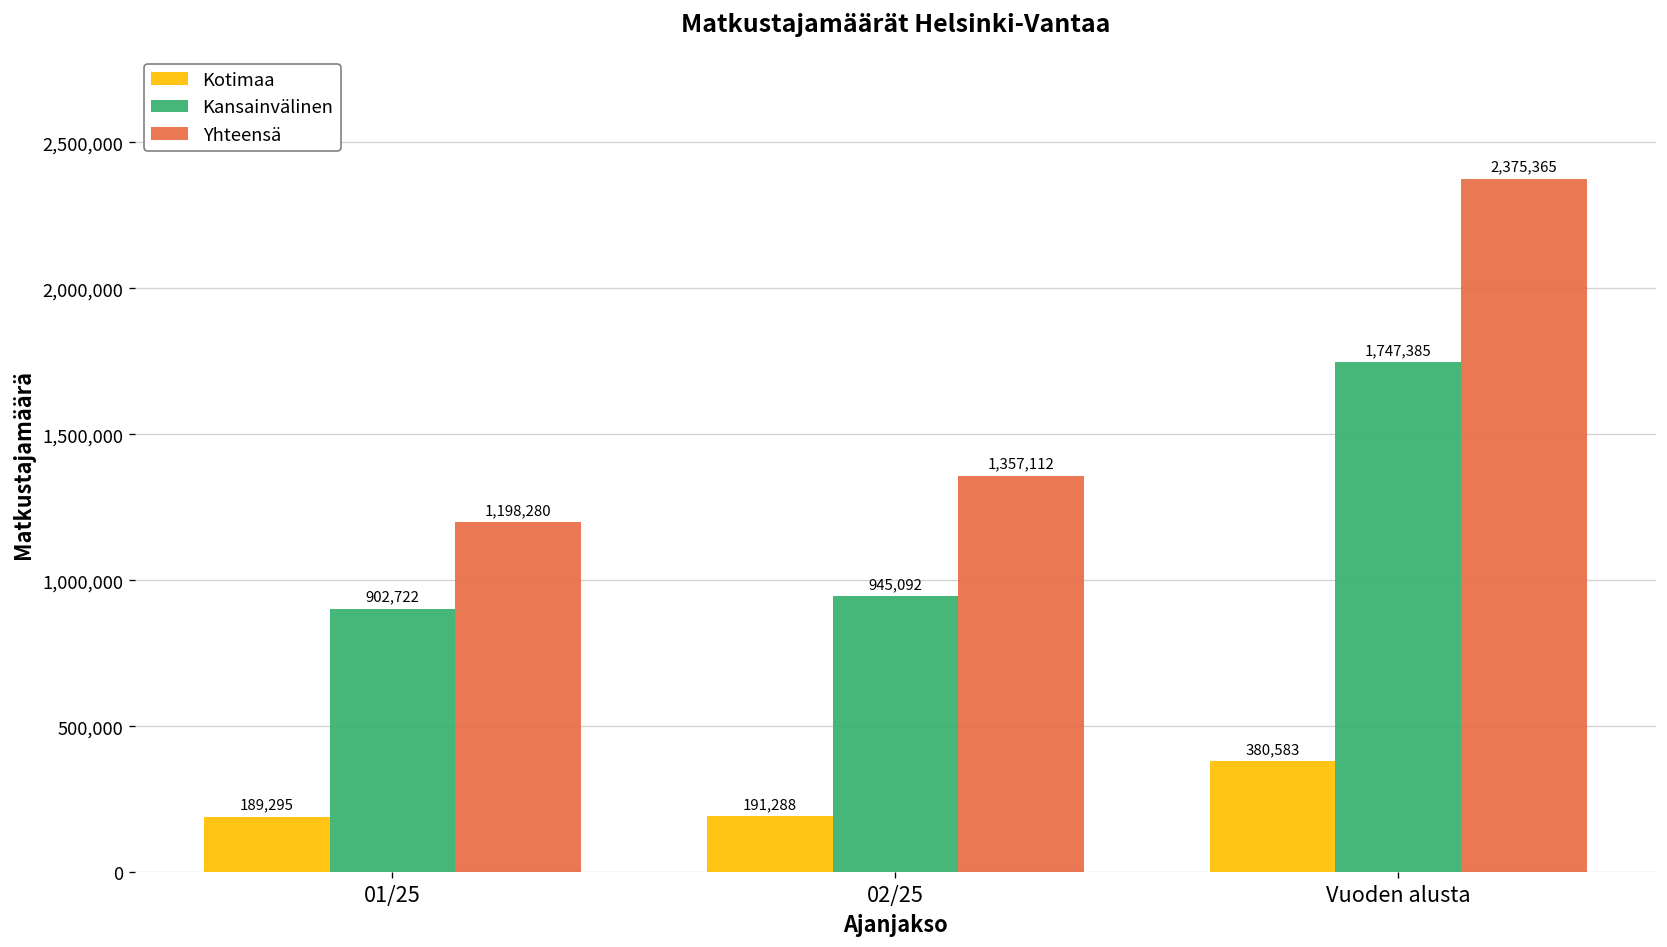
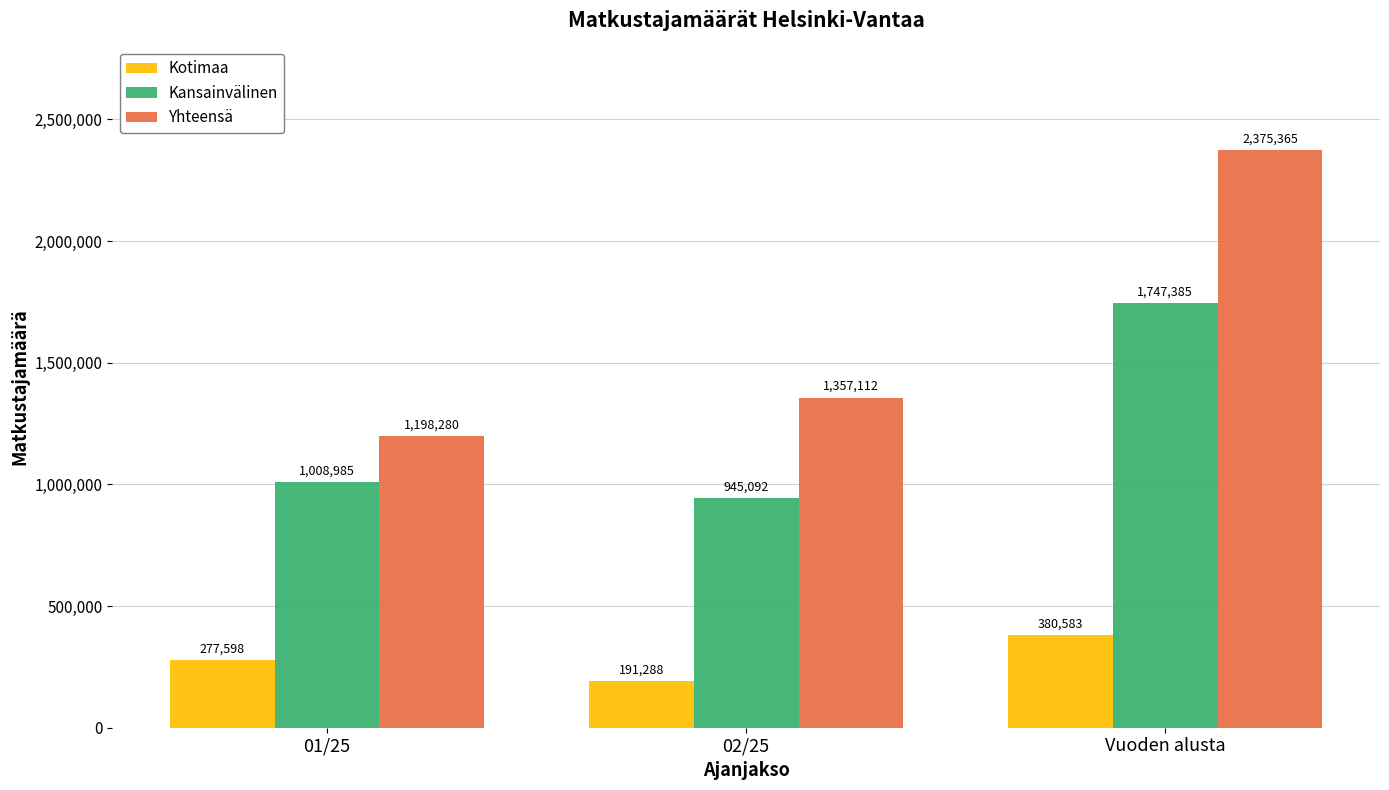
  {
    "Kotimaa": {
-     "01/25": "189,295",
+     "01/25": "277,598",
      "02/25": "191,288",
      "Vuoden alusta": "380,583"
    },
    "Kansainvälinen": {
-     "01/25": "902,722",
+     "01/25": "1,008,985",
      "02/25": "945,092",
      "Vuoden alusta": "1,747,385"
    },
    "Yhteensä": {
      "01/25": "1,198,280",
      "02/25": "1,357,112",
      "Vuoden alusta": "2,375,365"
    }
  }
